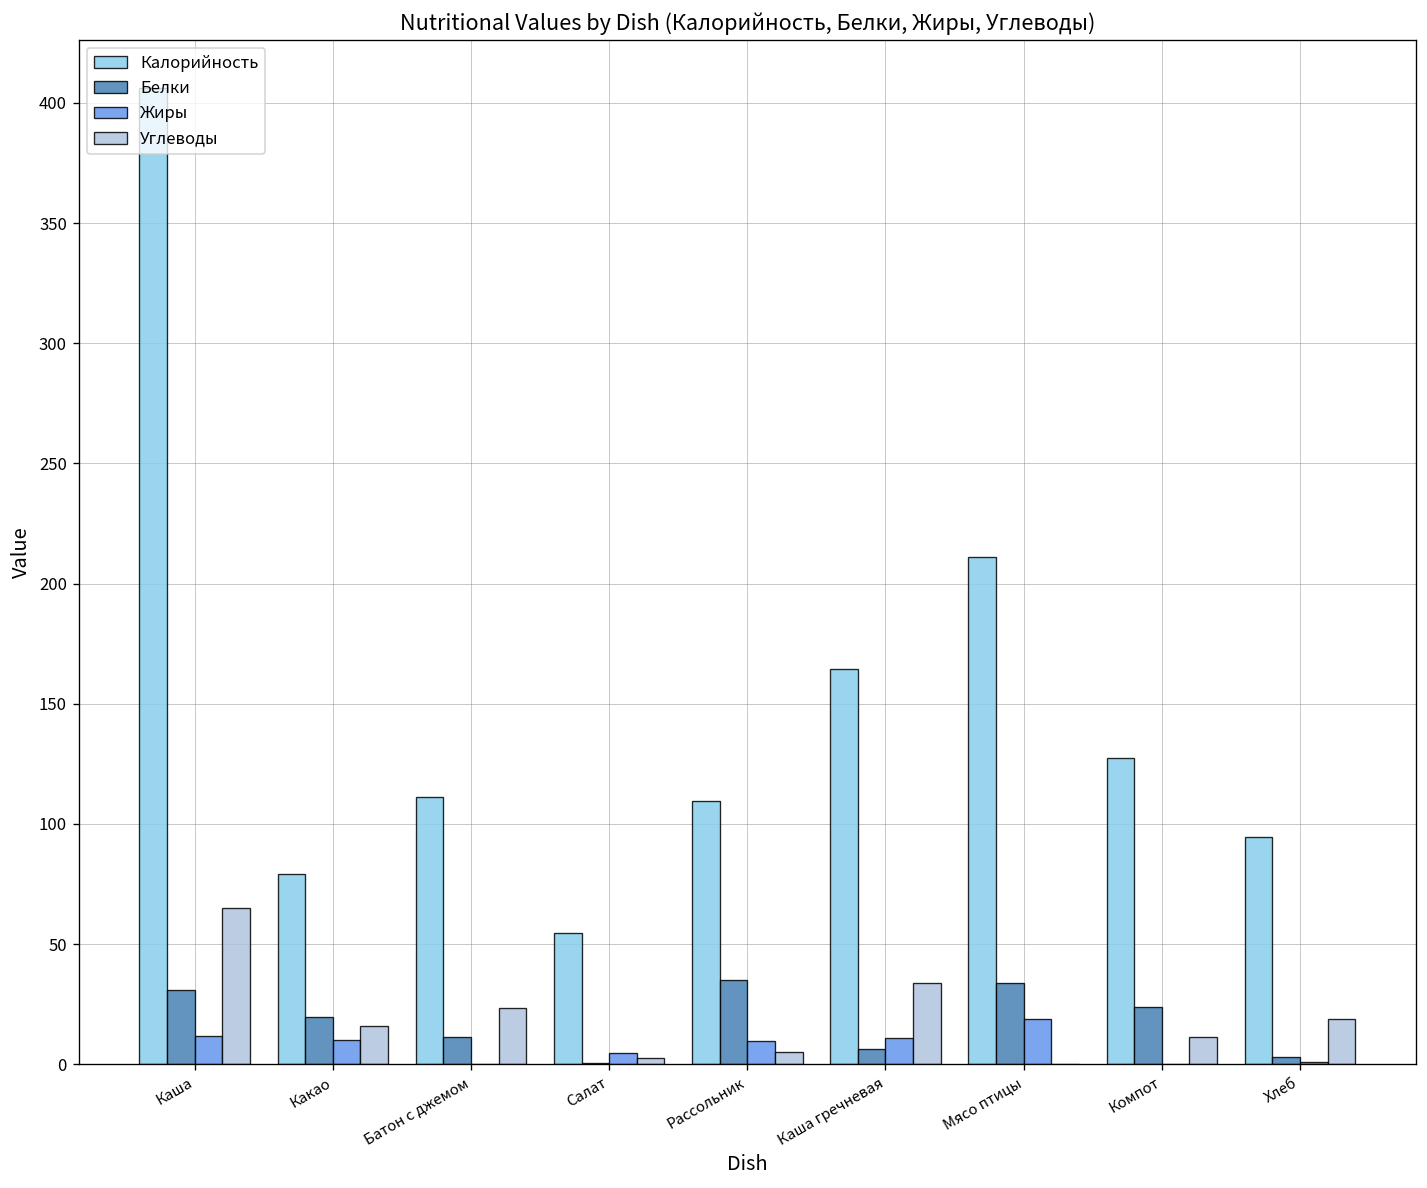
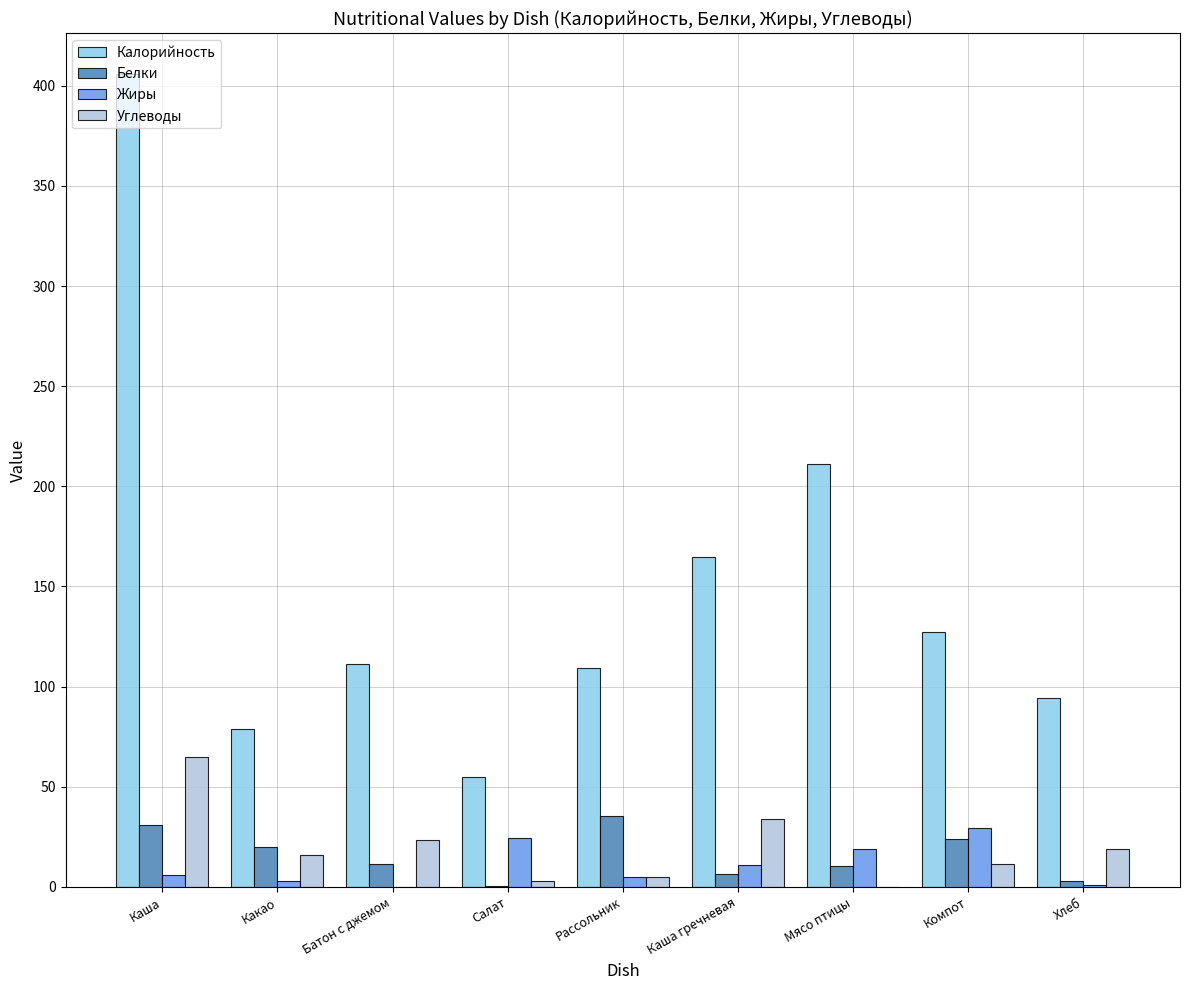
  {
    "Белки": {
      "Каша": 31,
      "Какао": 20,
      "Батон с джемом": 11,
      "Рассольник": 35,
      "Каша гречневая": 6,
-     "Мясо птицы": 34,
+     "Мясо птицы": 10,
      "Компот": 24,
      "Хлеб": 3
    },
    "Жиры": {
-     "Каша": 12,
-     "Какао": 10,
-     "Салат": 5,
-     "Рассольник": 10,
+     "Каша": 6,
+     "Какао": 3,
+     "Салат": 24,
+     "Рассольник": 5,
      "Каша гречневая": 11,
      "Мясо птицы": 19,
-     "Компот": 0
+     "Компот": 29
    }
  }
